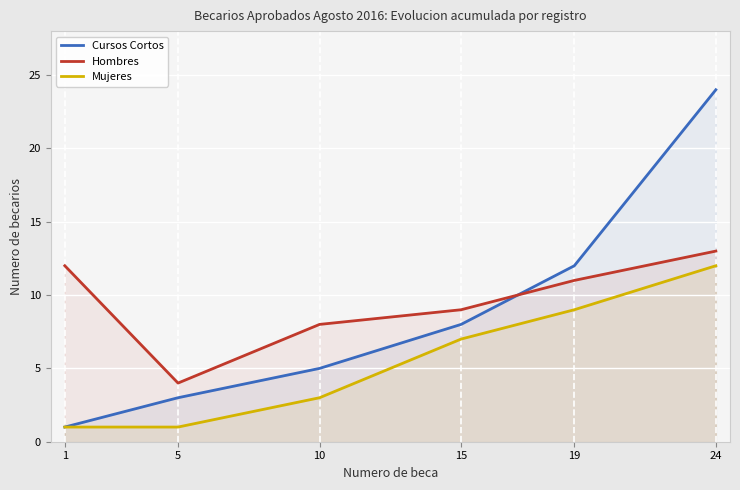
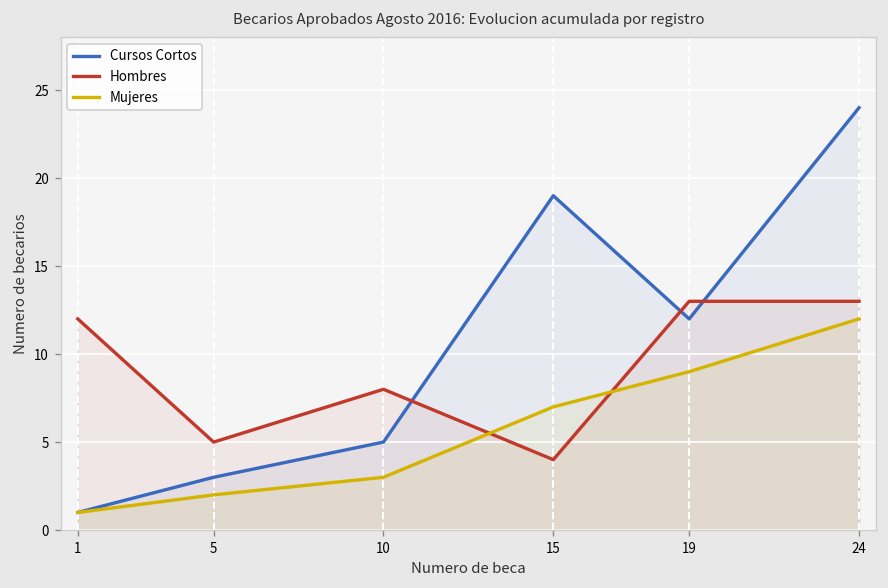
  {
    "Cursos Cortos": {
      "5": 3,
      "10": 5,
-     "15": 8,
+     "15": 19,
      "19": 12,
      "24": 24
    },
    "Hombres": {
      "1": 12,
-     "5": 4,
+     "5": 5,
      "10": 8,
-     "15": 9,
-     "19": 11,
+     "15": 4,
+     "19": 13,
      "24": 13
    },
    "Mujeres": {
-     "5": 1,
+     "5": 2,
      "10": 3,
      "15": 7,
      "19": 9,
      "24": 12
    }
  }
